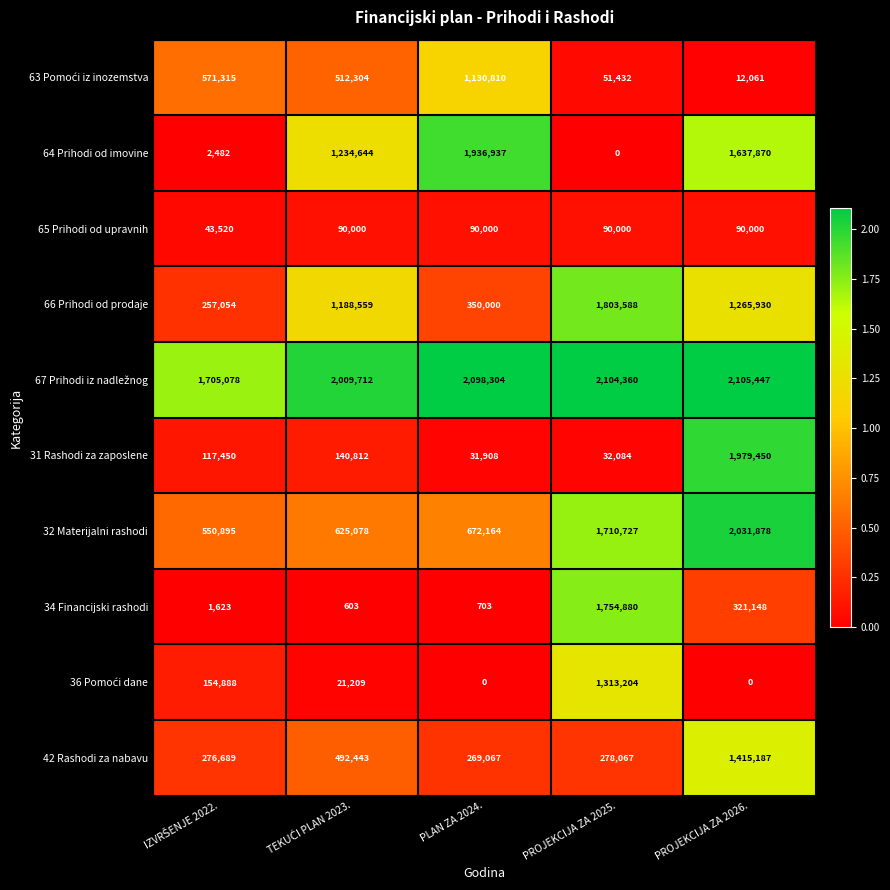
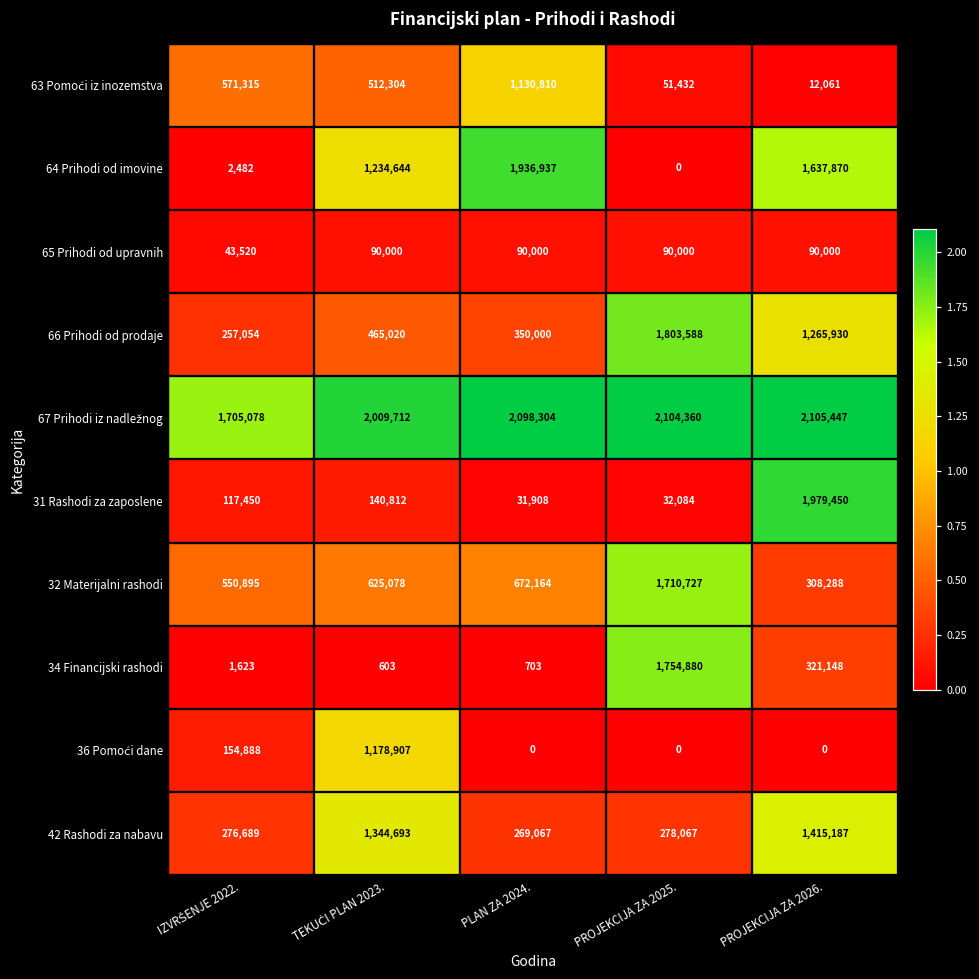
  {
    "63 Pomoći iz inozemstva": {
      "IZVRŠENJE 2022.": "571,315",
      "TEKUĆI PLAN 2023.": "512,304",
      "PLAN ZA 2024.": "1,130,810",
      "PROJEKCIJA ZA 2025.": "51,432",
      "PROJEKCIJA ZA 2026.": "12,061"
    },
    "64 Prihodi od imovine": {
      "IZVRŠENJE 2022.": "2,482",
      "TEKUĆI PLAN 2023.": "1,234,644",
      "PLAN ZA 2024.": "1,936,937",
      "PROJEKCIJA ZA 2025.": "0",
      "PROJEKCIJA ZA 2026.": "1,637,870"
    },
    "65 Prihodi od upravnih": {
      "IZVRŠENJE 2022.": "43,520",
      "TEKUĆI PLAN 2023.": "90,000",
      "PLAN ZA 2024.": "90,000",
      "PROJEKCIJA ZA 2025.": "90,000",
      "PROJEKCIJA ZA 2026.": "90,000"
    },
    "66 Prihodi od prodaje": {
      "IZVRŠENJE 2022.": "257,054",
-     "TEKUĆI PLAN 2023.": "1,188,559",
+     "TEKUĆI PLAN 2023.": "465,020",
      "PLAN ZA 2024.": "350,000",
      "PROJEKCIJA ZA 2025.": "1,803,588",
      "PROJEKCIJA ZA 2026.": "1,265,930"
    },
    "67 Prihodi iz nadležnog": {
      "IZVRŠENJE 2022.": "1,705,078",
      "TEKUĆI PLAN 2023.": "2,009,712",
      "PLAN ZA 2024.": "2,098,304",
      "PROJEKCIJA ZA 2025.": "2,104,360",
      "PROJEKCIJA ZA 2026.": "2,105,447"
    },
    "31 Rashodi za zaposlene": {
      "IZVRŠENJE 2022.": "117,450",
      "TEKUĆI PLAN 2023.": "140,812",
      "PLAN ZA 2024.": "31,908",
      "PROJEKCIJA ZA 2025.": "32,084",
      "PROJEKCIJA ZA 2026.": "1,979,450"
    },
    "32 Materijalni rashodi": {
      "IZVRŠENJE 2022.": "550,895",
      "TEKUĆI PLAN 2023.": "625,078",
      "PLAN ZA 2024.": "672,164",
      "PROJEKCIJA ZA 2025.": "1,710,727",
-     "PROJEKCIJA ZA 2026.": "2,031,878"
+     "PROJEKCIJA ZA 2026.": "308,288"
    },
    "34 Financijski rashodi": {
      "IZVRŠENJE 2022.": "1,623",
      "TEKUĆI PLAN 2023.": "603",
      "PLAN ZA 2024.": "703",
      "PROJEKCIJA ZA 2025.": "1,754,880",
      "PROJEKCIJA ZA 2026.": "321,148"
    },
    "36 Pomoći dane": {
      "IZVRŠENJE 2022.": "154,888",
-     "TEKUĆI PLAN 2023.": "21,209",
+     "TEKUĆI PLAN 2023.": "1,178,907",
      "PLAN ZA 2024.": "0",
-     "PROJEKCIJA ZA 2025.": "1,313,204",
+     "PROJEKCIJA ZA 2025.": "0",
      "PROJEKCIJA ZA 2026.": "0"
    },
    "42 Rashodi za nabavu": {
      "IZVRŠENJE 2022.": "276,689",
-     "TEKUĆI PLAN 2023.": "492,443",
+     "TEKUĆI PLAN 2023.": "1,344,693",
      "PLAN ZA 2024.": "269,067",
      "PROJEKCIJA ZA 2025.": "278,067",
      "PROJEKCIJA ZA 2026.": "1,415,187"
    }
  }
